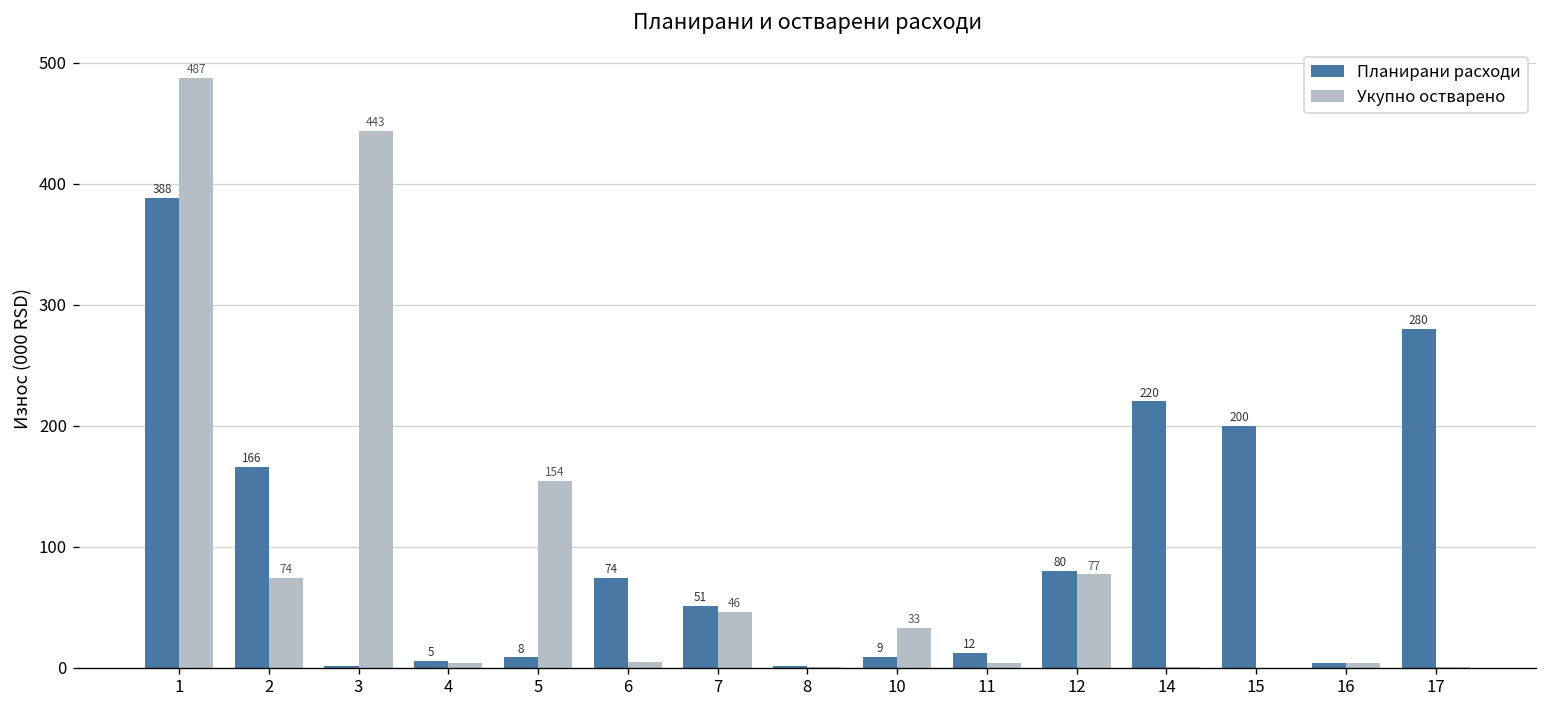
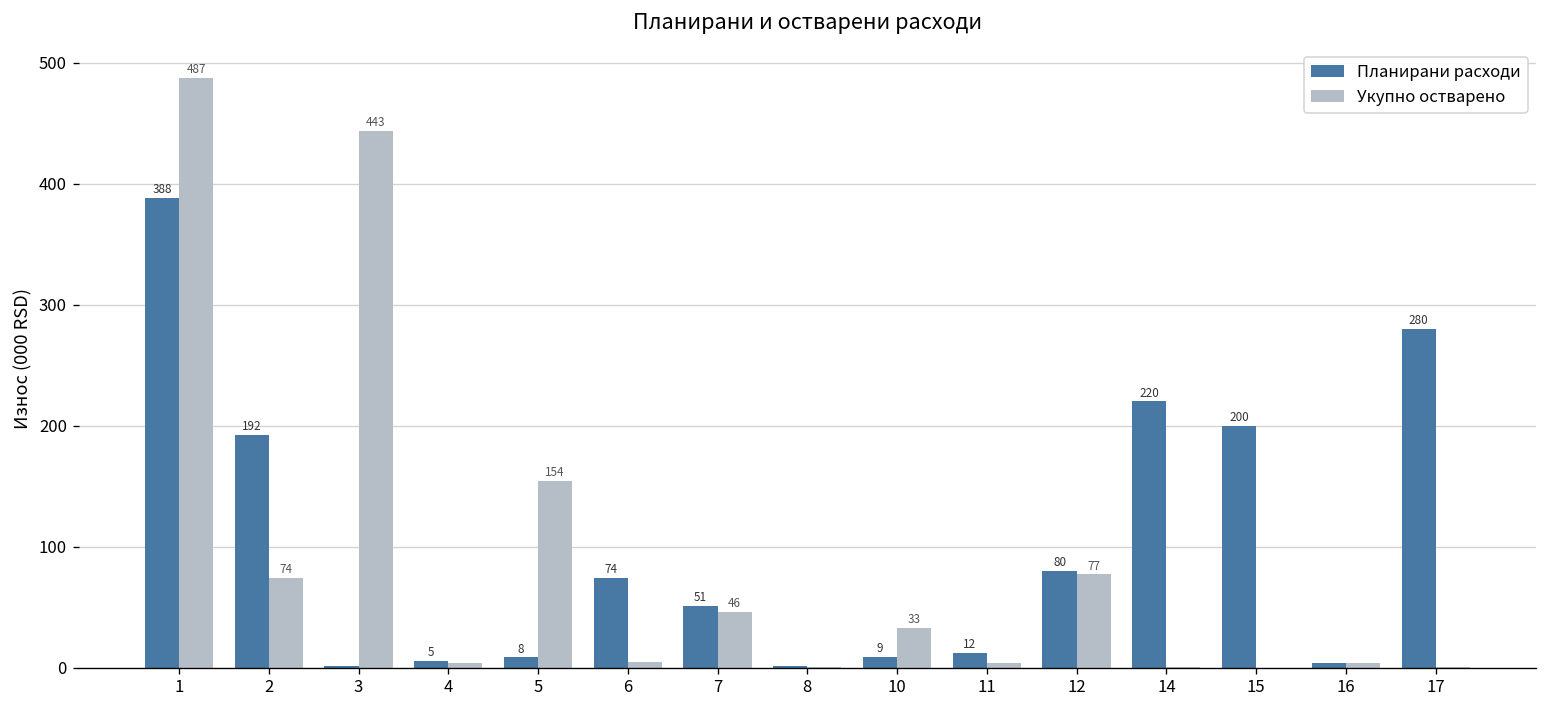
  {
    "Планирани расходи": {
      "1": 388,
-     "2": 166,
+     "2": 192,
      "4": 5,
      "5": 8,
      "6": 74,
      "7": 51,
      "10": 9,
      "11": 12,
      "12": 80,
      "14": 220,
      "15": 200,
      "17": 280
    },
    "Укупно остварено": {
      "1": 487,
      "2": 74,
      "3": 443,
      "5": 154,
      "7": 46,
      "10": 33,
      "12": 77
    }
  }
